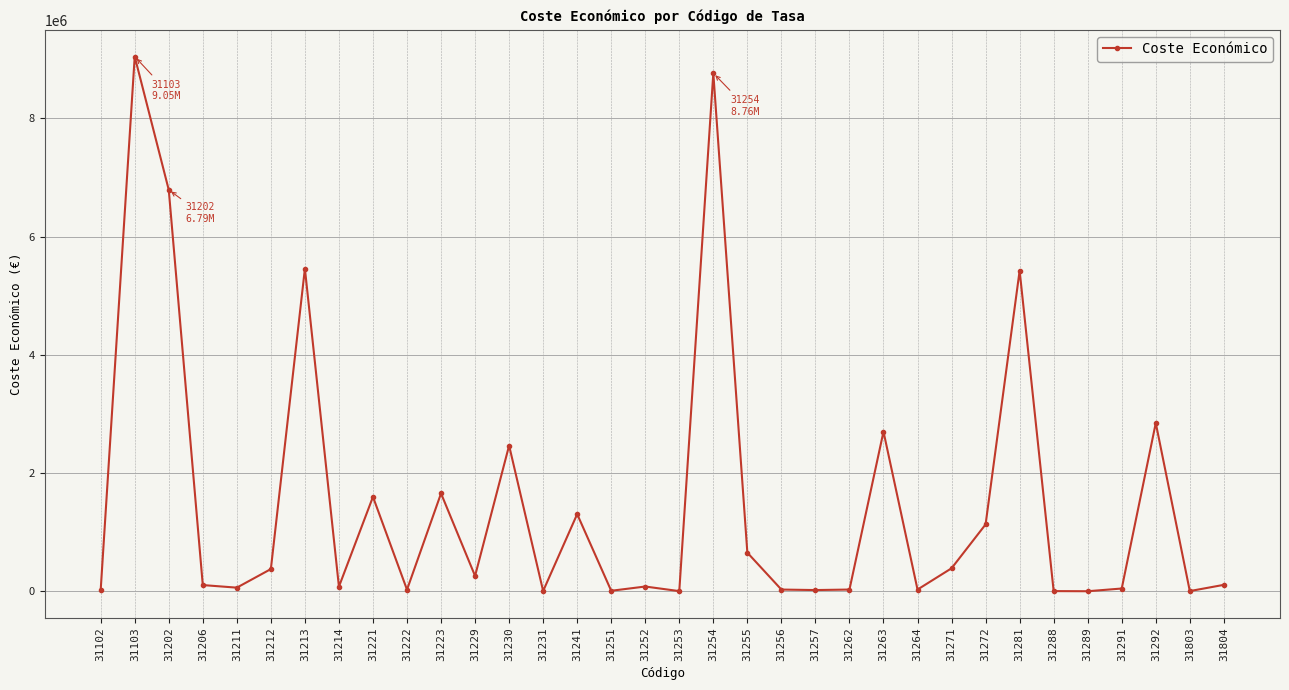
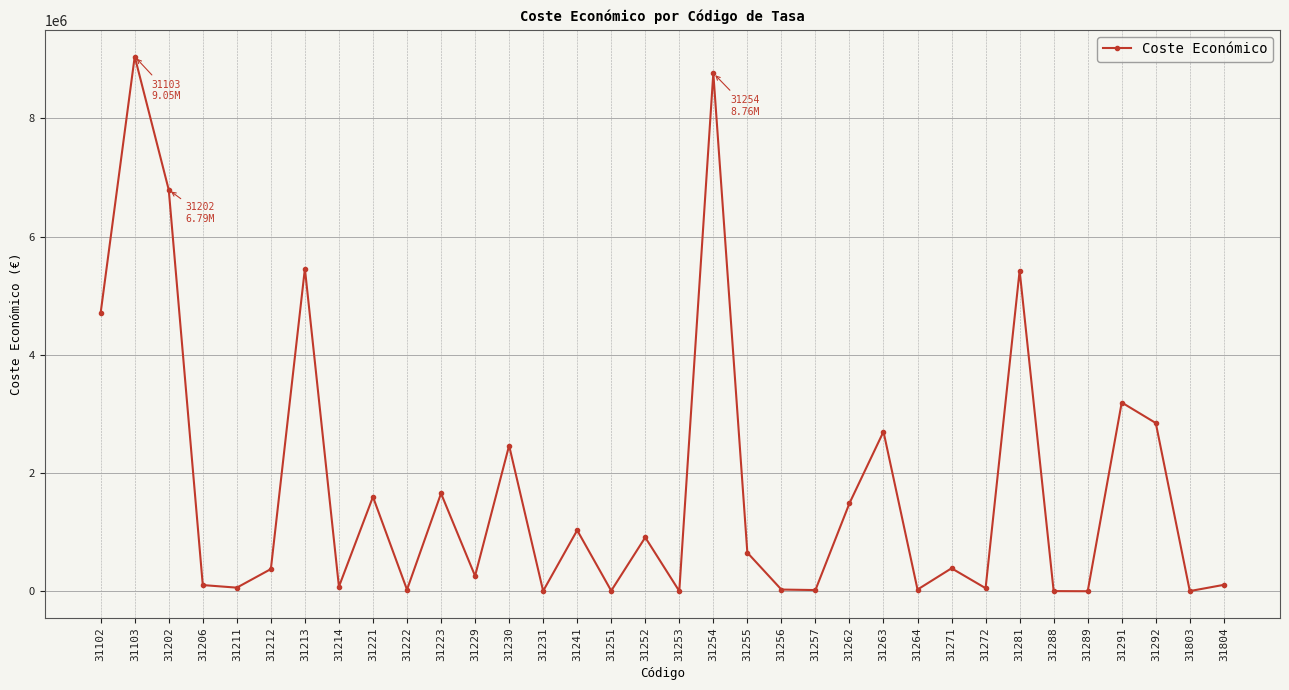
  {
-   "31102": 0,
+   "31102": 4700000,
    "31206": 100000,
    "31211": 100000,
    "31212": 400000,
    "31213": 5500000,
    "31214": 100000,
    "31221": 1600000,
    "31222": 0,
    "31223": 1700000,
    "31229": 300000,
    "31230": 2500000,
    "31231": 0,
-   "31241": 1300000,
+   "31241": 1000000,
    "31251": 0,
-   "31252": 100000,
+   "31252": 900000,
    "31253": 0,
    "31255": 700000,
    "31256": 0,
    "31257": 0,
-   "31262": 0,
+   "31262": 1500000,
    "31263": 2700000,
    "31264": 0,
    "31271": 400000,
-   "31272": 1100000,
+   "31272": 100000,
    "31281": 5400000,
    "31288": 0,
    "31289": 0,
-   "31291": 0,
+   "31291": 3200000,
    "31292": 2800000,
    "31803": 0,
    "31804": 100000
  }
